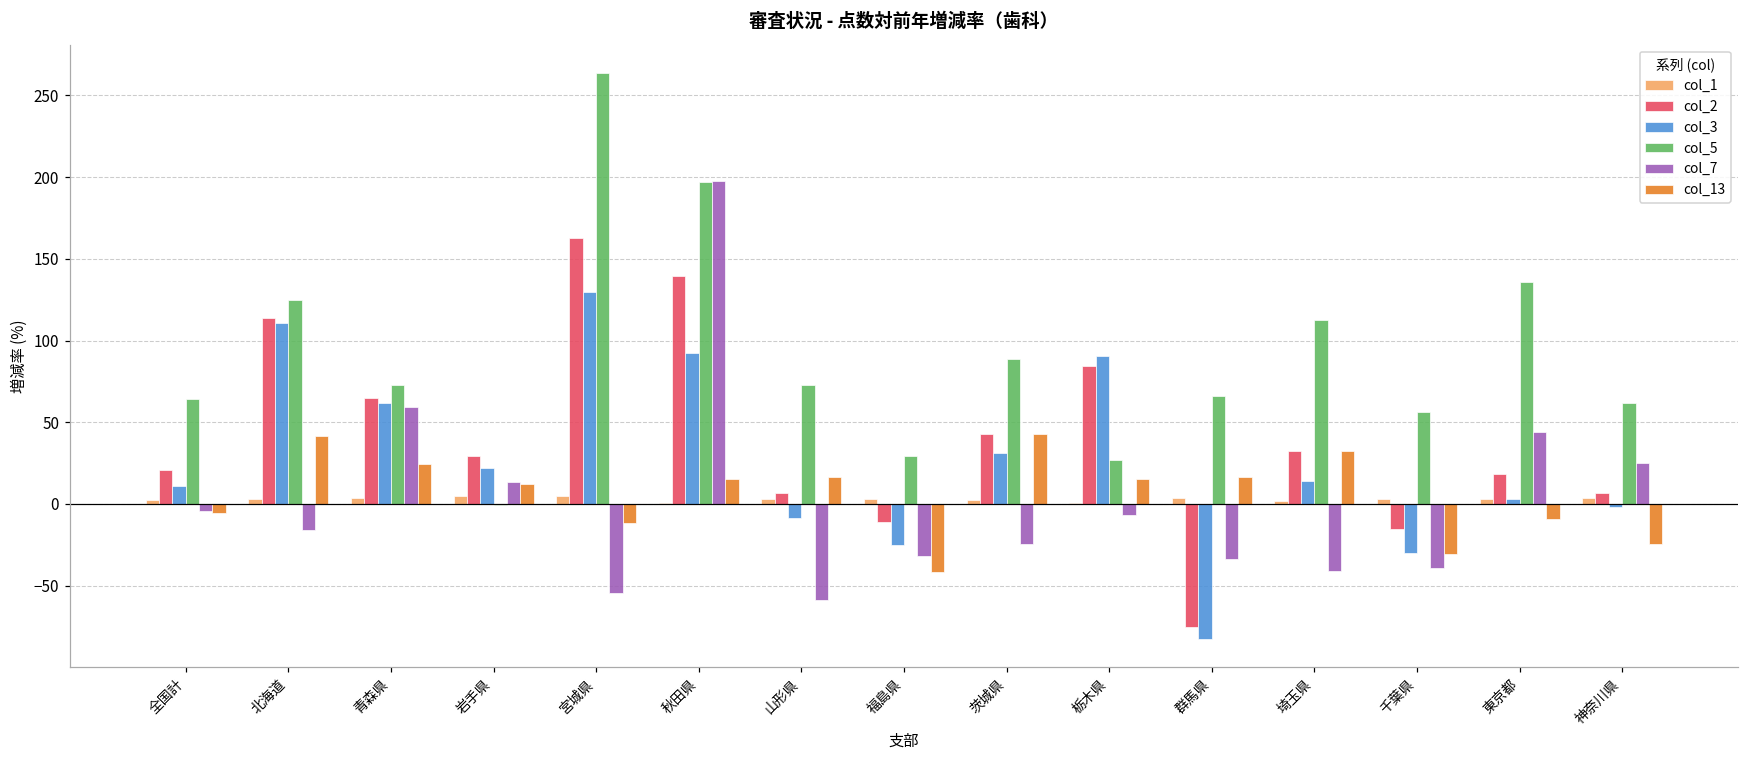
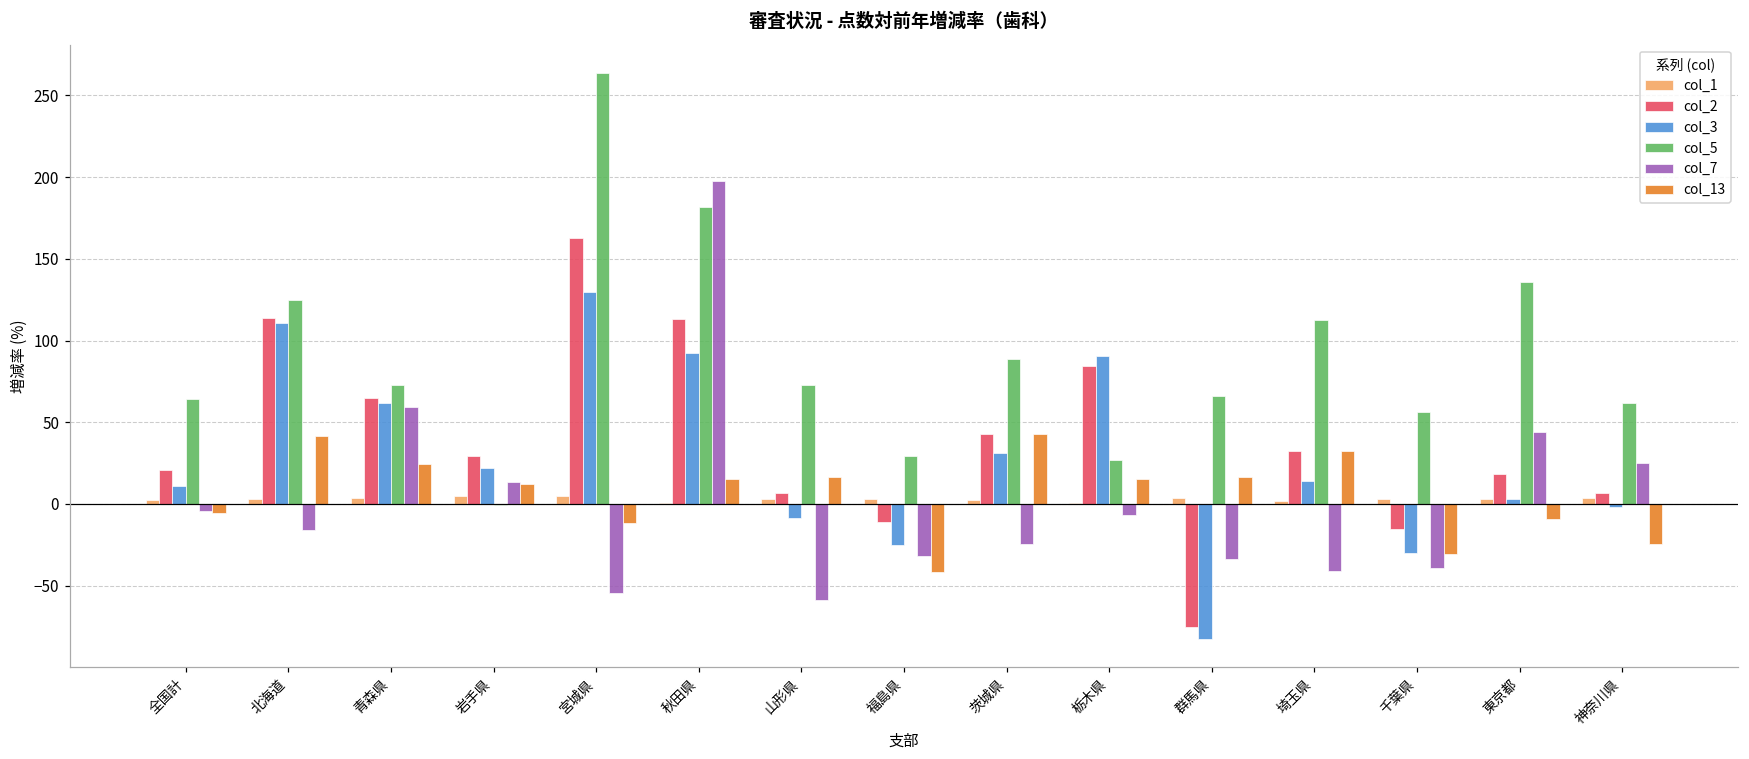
  {
    "col_1": {
      "全国計": 3,
      "北海道": 3,
      "青森県": 4,
      "岩手県": 5,
      "宮城県": 5,
      "山形県": 3,
      "福島県": 3,
      "茨城県": 2,
      "群馬県": 4,
      "埼玉県": 2,
      "千葉県": 3,
      "東京都": 3,
      "神奈川県": 3
    },
    "col_2": {
      "全国計": 21,
      "北海道": 114,
      "青森県": 65,
      "岩手県": 29,
      "宮城県": 163,
-     "秋田県": 139,
+     "秋田県": 113,
      "山形県": 7,
      "福島県": -11,
      "茨城県": 43,
      "栃木県": 85,
      "群馬県": -75,
      "埼玉県": 32,
      "千葉県": -15,
      "東京都": 18,
      "神奈川県": 7
    },
    "col_3": {
      "全国計": 11,
      "北海道": 111,
      "青森県": 62,
      "岩手県": 22,
      "宮城県": 129,
      "秋田県": 92,
      "山形県": -9,
      "福島県": -25,
      "茨城県": 31,
      "栃木県": 90,
      "群馬県": -82,
      "埼玉県": 14,
      "千葉県": -30,
      "東京都": 3,
      "神奈川県": -2
    },
    "col_5": {
      "全国計": 64,
      "北海道": 125,
      "青森県": 73,
      "宮城県": 264,
-     "秋田県": 197,
+     "秋田県": 182,
      "山形県": 73,
      "福島県": 29,
      "茨城県": 89,
      "栃木県": 27,
      "群馬県": 66,
      "埼玉県": 112,
      "千葉県": 56,
      "東京都": 136,
      "神奈川県": 62
    },
    "col_7": {
      "全国計": -4,
      "北海道": -16,
      "青森県": 59,
      "岩手県": 13,
      "宮城県": -54,
      "秋田県": 198,
      "山形県": -59,
      "福島県": -32,
      "茨城県": -25,
      "栃木県": -7,
      "群馬県": -34,
      "埼玉県": -41,
      "千葉県": -39,
      "東京都": 44,
      "神奈川県": 25
    },
    "col_13": {
      "全国計": -6,
      "北海道": 41,
      "青森県": 24,
      "岩手県": 12,
      "宮城県": -11,
      "秋田県": 15,
      "山形県": 17,
      "福島県": -42,
      "茨城県": 43,
      "栃木県": 15,
      "群馬県": 16,
      "埼玉県": 32,
      "千葉県": -31,
      "東京都": -9,
      "神奈川県": -24
    }
  }
